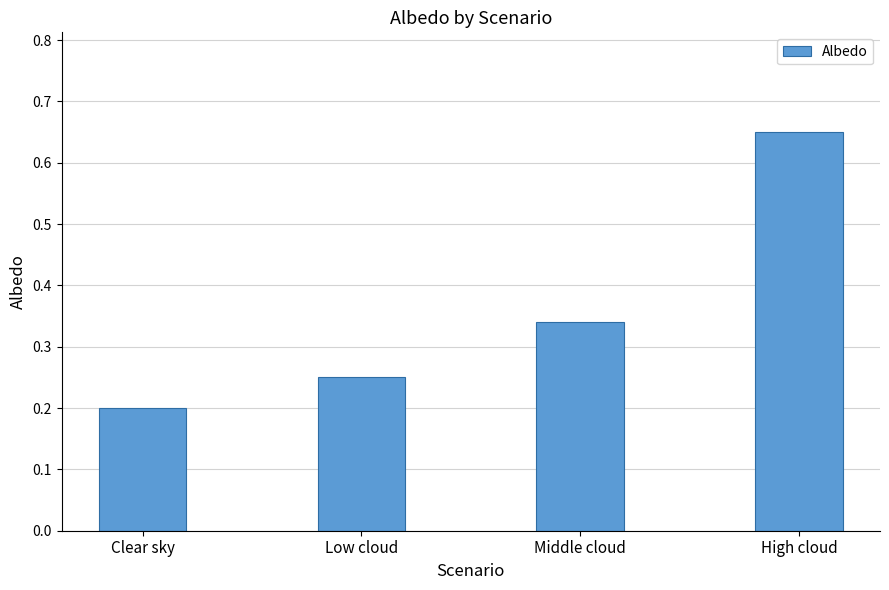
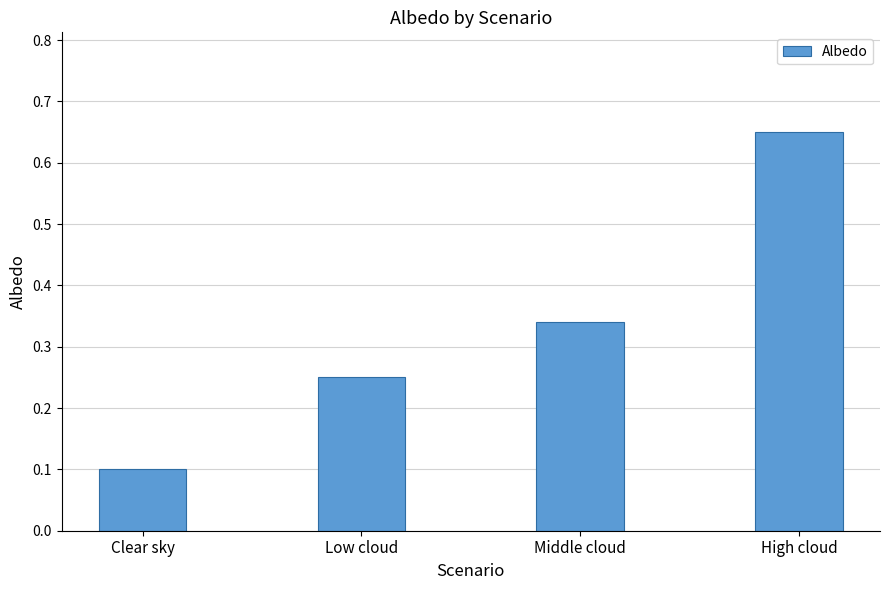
  {
-   "Clear sky": 0.2,
+   "Clear sky": 0.1,
    "Low cloud": 0.25,
    "Middle cloud": 0.34,
    "High cloud": 0.65
  }
